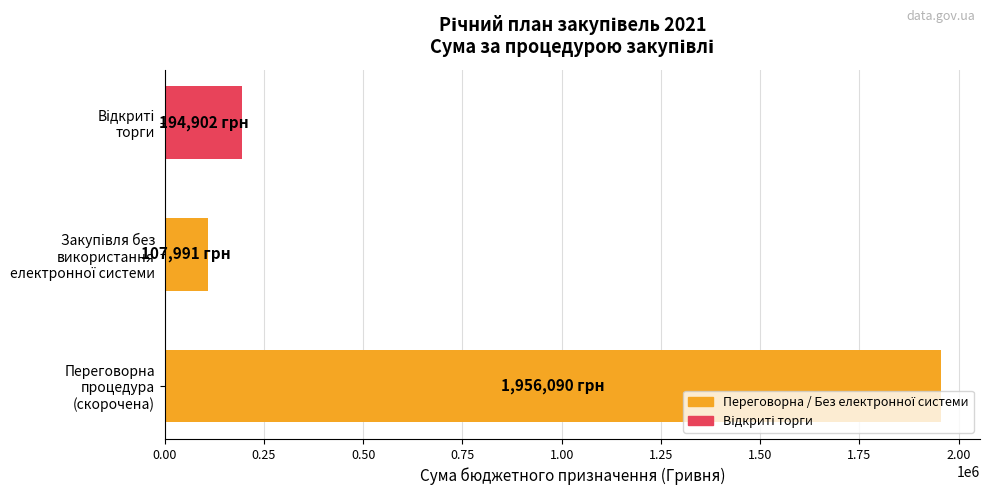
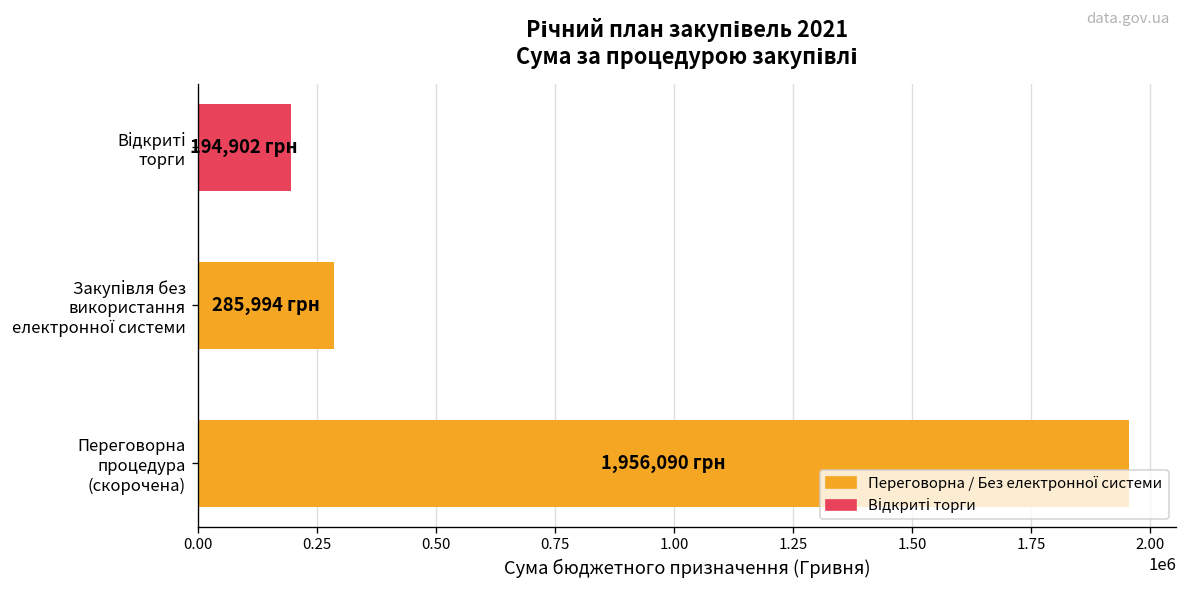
  {
    "Відкриті торги": "194,902",
-   "Закупівля без використання електронної системи": "107,991",
+   "Закупівля без використання електронної системи": "285,994",
    "Переговорна процедура (скорочена)": "1,956,090"
  }
